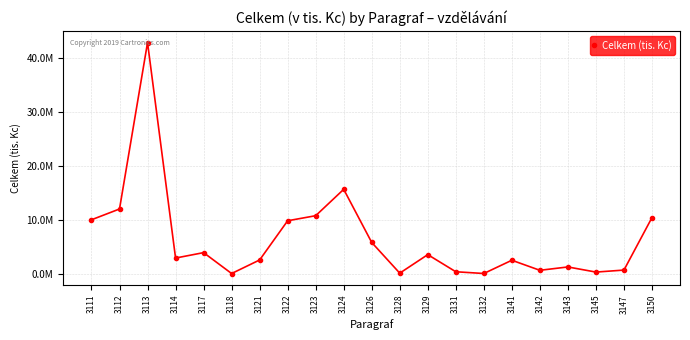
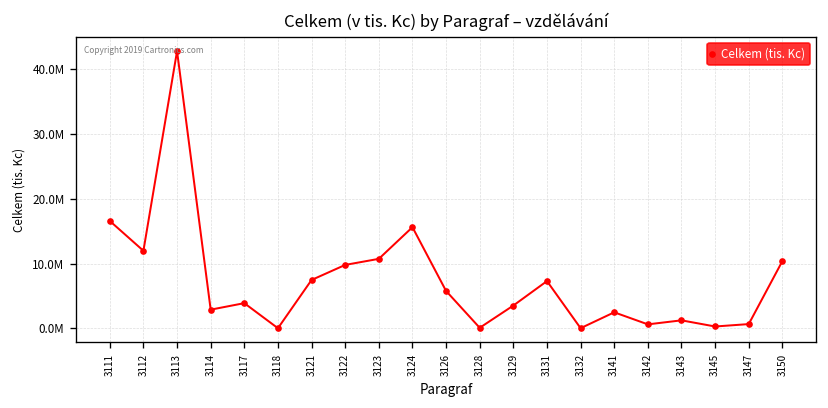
  {
-   "3111": 10000000,
+   "3111": 17000000,
    "3112": 12000000,
    "3114": 3000000,
    "3117": 4000000,
    "3118": 0,
-   "3121": 3000000,
+   "3121": 7000000,
    "3122": 10000000,
    "3123": 11000000,
    "3124": 16000000,
    "3126": 6000000,
    "3128": 0,
    "3129": 4000000,
-   "3131": 0,
+   "3131": 7000000,
    "3132": 0,
    "3141": 2000000,
    "3142": 1000000,
    "3143": 1000000,
    "3145": 0,
    "3147": 1000000,
    "3150": 10000000
  }
